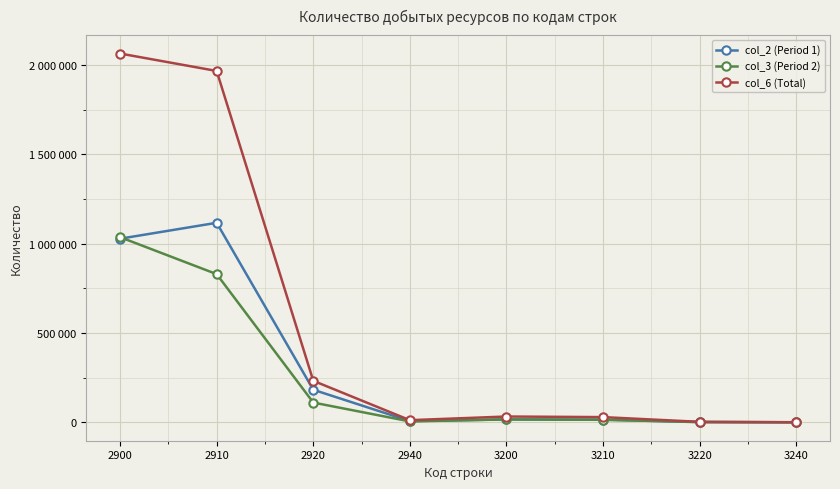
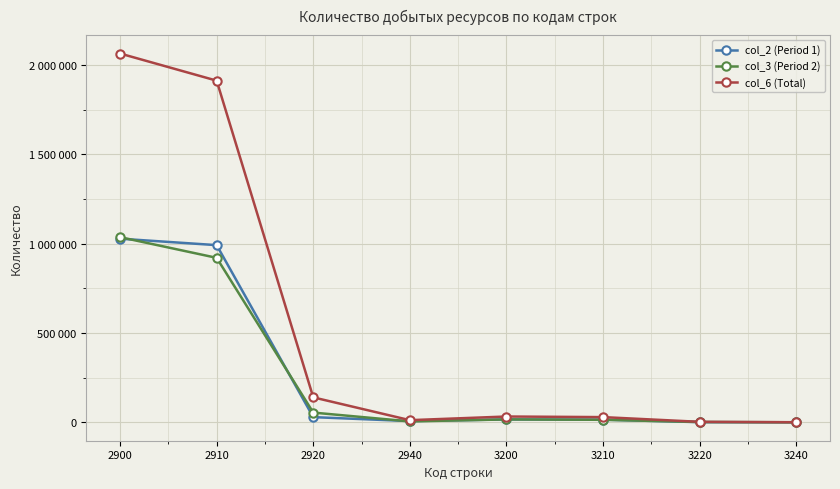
  {
    "col_2 (Period 1)": {
-     "2910": 1120000,
-     "2920": 180000
+     "2910": 990000,
+     "2920": 30000
    },
    "col_3 (Period 2)": {
-     "2910": 830000,
-     "2920": 110000
+     "2910": 920000,
+     "2920": 50000
    },
    "col_6 (Total)": {
      "2900": 2060000,
-     "2910": 1970000,
-     "2920": 230000,
+     "2910": 1910000,
+     "2920": 140000,
      "3200": 30000
    }
  }
